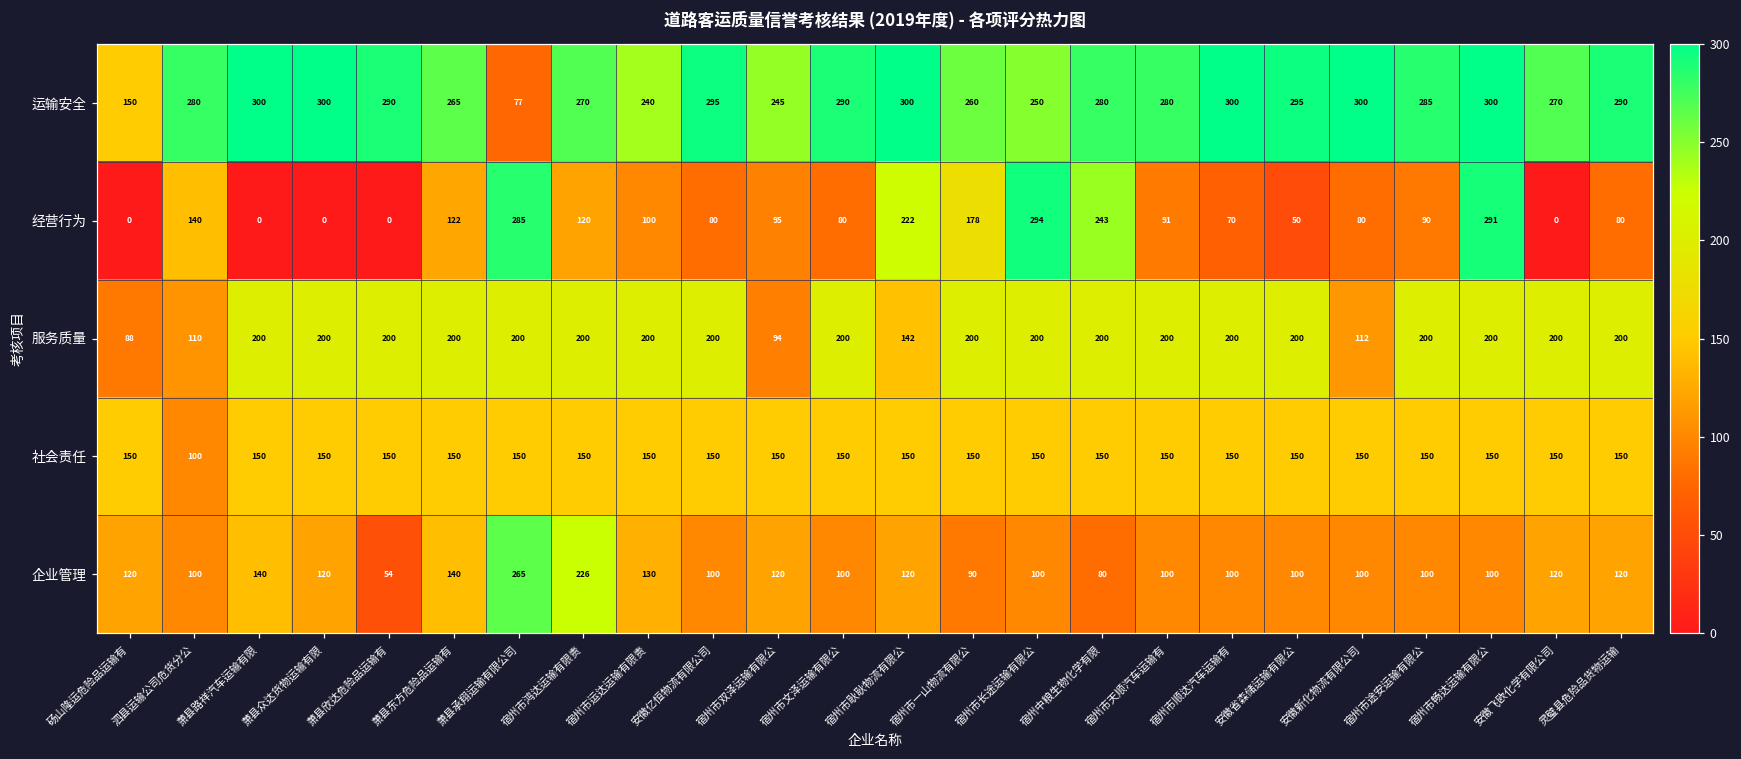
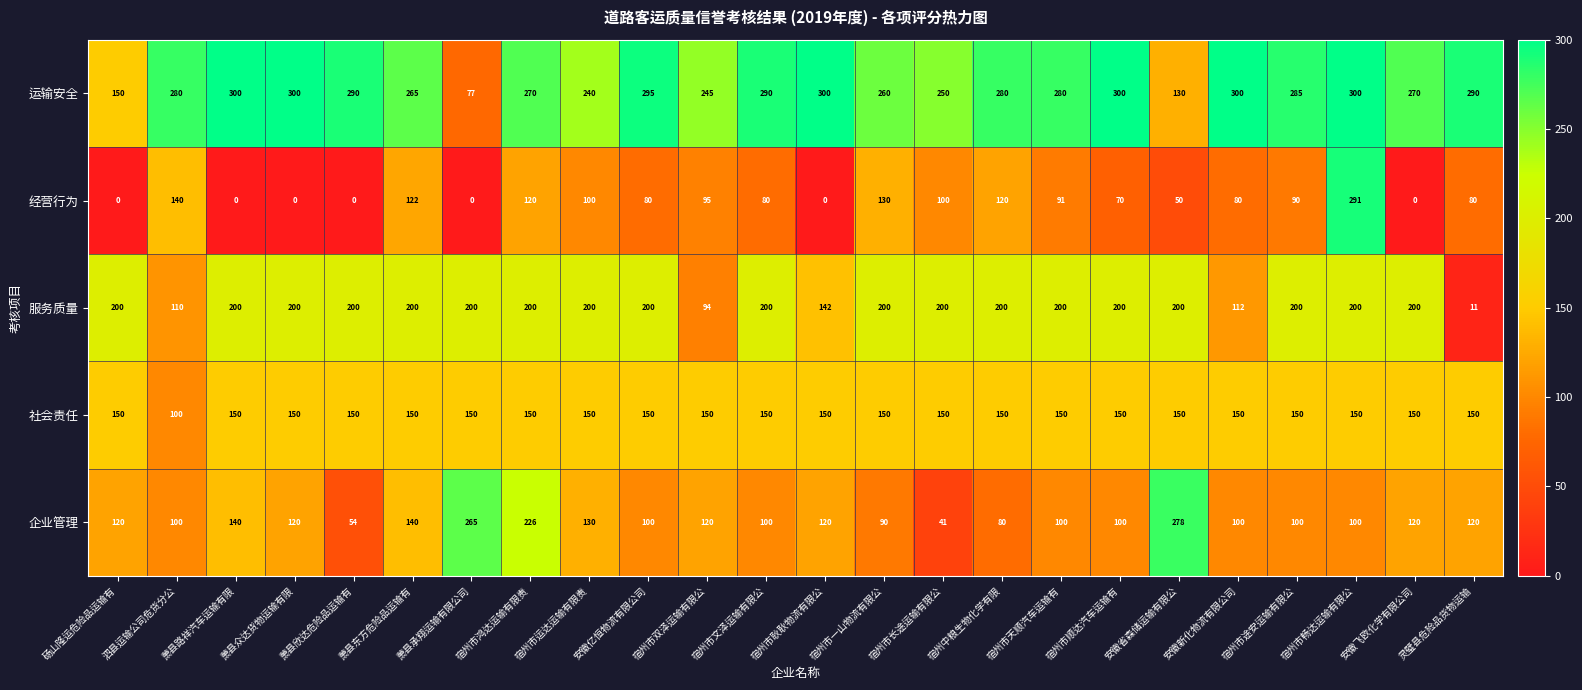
  {
    "运输安全": {
      "砀山隆运危险品运输有": 150,
      "泗县运输公司危货分公": 280,
      "萧县路祥汽车运输有限": 300,
      "萧县众达货物运输有限": 300,
      "萧县欣达危险品运输有": 290,
      "萧县东方危险品运输有": 265,
      "萧县承翔运输有限公司": 77,
      "宿州市鸿达运输有限责": 270,
      "宿州市运达运输有限责": 240,
      "安徽亿恒物流有限公司": 295,
      "宿州市双泽运输有限公": 245,
      "宿州市文泽运输有限公": 290,
      "宿州市耿耿物流有限公": 300,
      "宿州市一山物流有限公": 260,
      "宿州市长途运输有限公": 250,
      "宿州中粮生物化学有限": 280,
      "宿州市天顺汽车运输有": 280,
      "宿州市顺达汽车运输有": 300,
-     "安徽省森储运输有限公": 295,
+     "安徽省森储运输有限公": 130,
      "安徽新化物流有限公司": 300,
      "宿州市途安运输有限公": 285,
      "宿州市畅达运输有限公": 300,
      "安徽飞欧化学有限公司": 270,
      "灵璧县危险品货物运输": 290
    },
    "经营行为": {
      "砀山隆运危险品运输有": 0,
      "泗县运输公司危货分公": 140,
      "萧县路祥汽车运输有限": 0,
      "萧县众达货物运输有限": 0,
      "萧县欣达危险品运输有": 0,
      "萧县东方危险品运输有": 122,
-     "萧县承翔运输有限公司": 285,
+     "萧县承翔运输有限公司": 0,
      "宿州市鸿达运输有限责": 120,
      "宿州市运达运输有限责": 100,
      "安徽亿恒物流有限公司": 80,
      "宿州市双泽运输有限公": 95,
      "宿州市文泽运输有限公": 80,
-     "宿州市耿耿物流有限公": 222,
-     "宿州市一山物流有限公": 178,
-     "宿州市长途运输有限公": 294,
-     "宿州中粮生物化学有限": 243,
+     "宿州市耿耿物流有限公": 0,
+     "宿州市一山物流有限公": 130,
+     "宿州市长途运输有限公": 100,
+     "宿州中粮生物化学有限": 120,
      "宿州市天顺汽车运输有": 91,
      "宿州市顺达汽车运输有": 70,
      "安徽省森储运输有限公": 50,
      "安徽新化物流有限公司": 80,
      "宿州市途安运输有限公": 90,
      "宿州市畅达运输有限公": 291,
      "安徽飞欧化学有限公司": 0,
      "灵璧县危险品货物运输": 80
    },
    "服务质量": {
-     "砀山隆运危险品运输有": 88,
+     "砀山隆运危险品运输有": 200,
      "泗县运输公司危货分公": 110,
      "萧县路祥汽车运输有限": 200,
      "萧县众达货物运输有限": 200,
      "萧县欣达危险品运输有": 200,
      "萧县东方危险品运输有": 200,
      "萧县承翔运输有限公司": 200,
      "宿州市鸿达运输有限责": 200,
      "宿州市运达运输有限责": 200,
      "安徽亿恒物流有限公司": 200,
      "宿州市双泽运输有限公": 94,
      "宿州市文泽运输有限公": 200,
      "宿州市耿耿物流有限公": 142,
      "宿州市一山物流有限公": 200,
      "宿州市长途运输有限公": 200,
      "宿州中粮生物化学有限": 200,
      "宿州市天顺汽车运输有": 200,
      "宿州市顺达汽车运输有": 200,
      "安徽省森储运输有限公": 200,
      "安徽新化物流有限公司": 112,
      "宿州市途安运输有限公": 200,
      "宿州市畅达运输有限公": 200,
      "安徽飞欧化学有限公司": 200,
-     "灵璧县危险品货物运输": 200
+     "灵璧县危险品货物运输": 11
    },
    "社会责任": {
      "砀山隆运危险品运输有": 150,
      "泗县运输公司危货分公": 100,
      "萧县路祥汽车运输有限": 150,
      "萧县众达货物运输有限": 150,
      "萧县欣达危险品运输有": 150,
      "萧县东方危险品运输有": 150,
      "萧县承翔运输有限公司": 150,
      "宿州市鸿达运输有限责": 150,
      "宿州市运达运输有限责": 150,
      "安徽亿恒物流有限公司": 150,
      "宿州市双泽运输有限公": 150,
      "宿州市文泽运输有限公": 150,
      "宿州市耿耿物流有限公": 150,
      "宿州市一山物流有限公": 150,
      "宿州市长途运输有限公": 150,
      "宿州中粮生物化学有限": 150,
      "宿州市天顺汽车运输有": 150,
      "宿州市顺达汽车运输有": 150,
      "安徽省森储运输有限公": 150,
      "安徽新化物流有限公司": 150,
      "宿州市途安运输有限公": 150,
      "宿州市畅达运输有限公": 150,
      "安徽飞欧化学有限公司": 150,
      "灵璧县危险品货物运输": 150
    },
    "企业管理": {
      "砀山隆运危险品运输有": 120,
      "泗县运输公司危货分公": 100,
      "萧县路祥汽车运输有限": 140,
      "萧县众达货物运输有限": 120,
      "萧县欣达危险品运输有": 54,
      "萧县东方危险品运输有": 140,
      "萧县承翔运输有限公司": 265,
      "宿州市鸿达运输有限责": 226,
      "宿州市运达运输有限责": 130,
      "安徽亿恒物流有限公司": 100,
      "宿州市双泽运输有限公": 120,
      "宿州市文泽运输有限公": 100,
      "宿州市耿耿物流有限公": 120,
      "宿州市一山物流有限公": 90,
-     "宿州市长途运输有限公": 100,
+     "宿州市长途运输有限公": 41,
      "宿州中粮生物化学有限": 80,
      "宿州市天顺汽车运输有": 100,
      "宿州市顺达汽车运输有": 100,
-     "安徽省森储运输有限公": 100,
+     "安徽省森储运输有限公": 278,
      "安徽新化物流有限公司": 100,
      "宿州市途安运输有限公": 100,
      "宿州市畅达运输有限公": 100,
      "安徽飞欧化学有限公司": 120,
      "灵璧县危险品货物运输": 120
    }
  }
